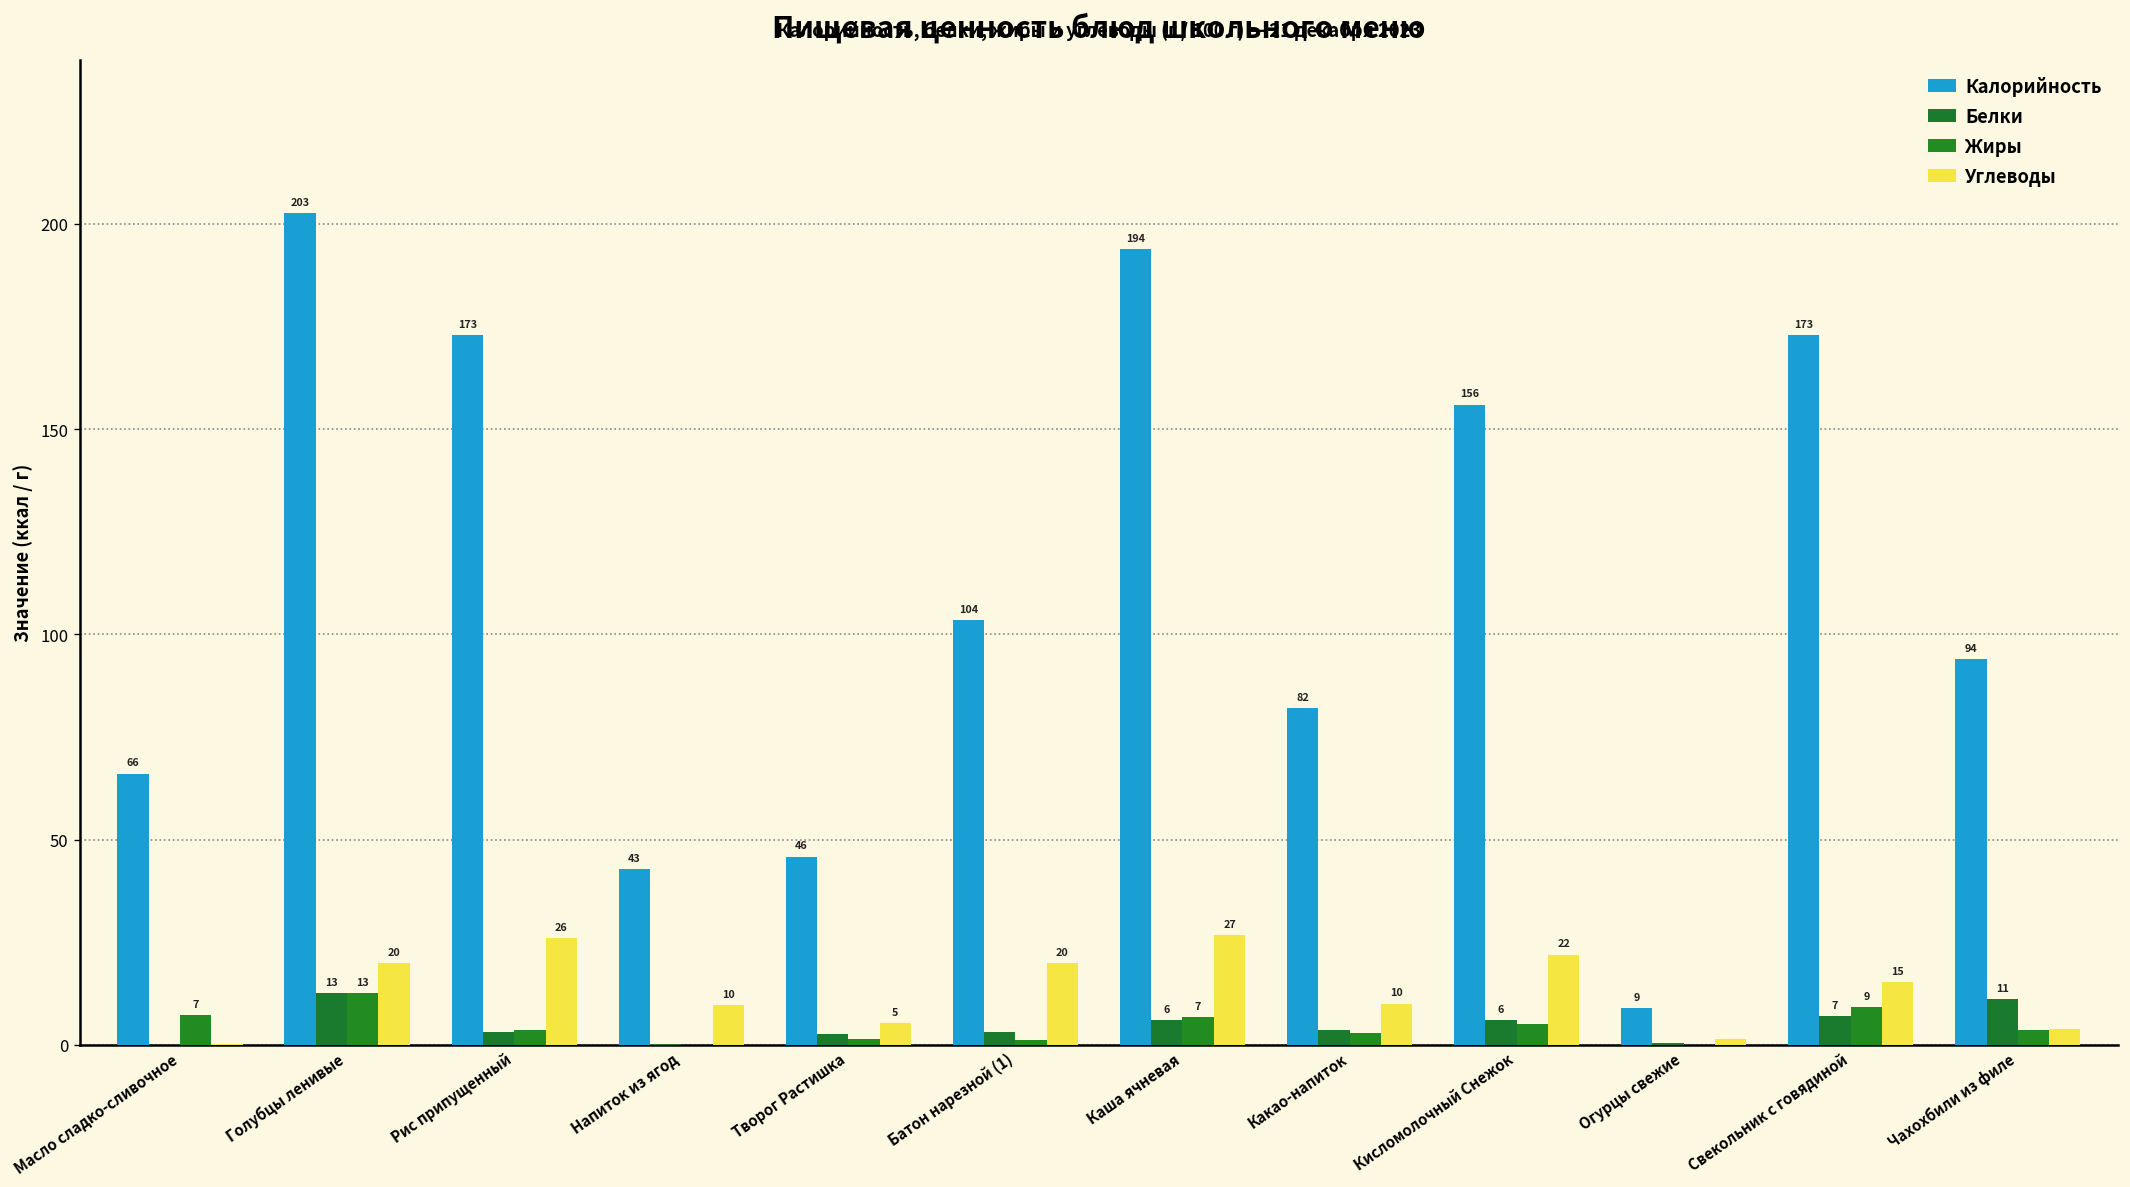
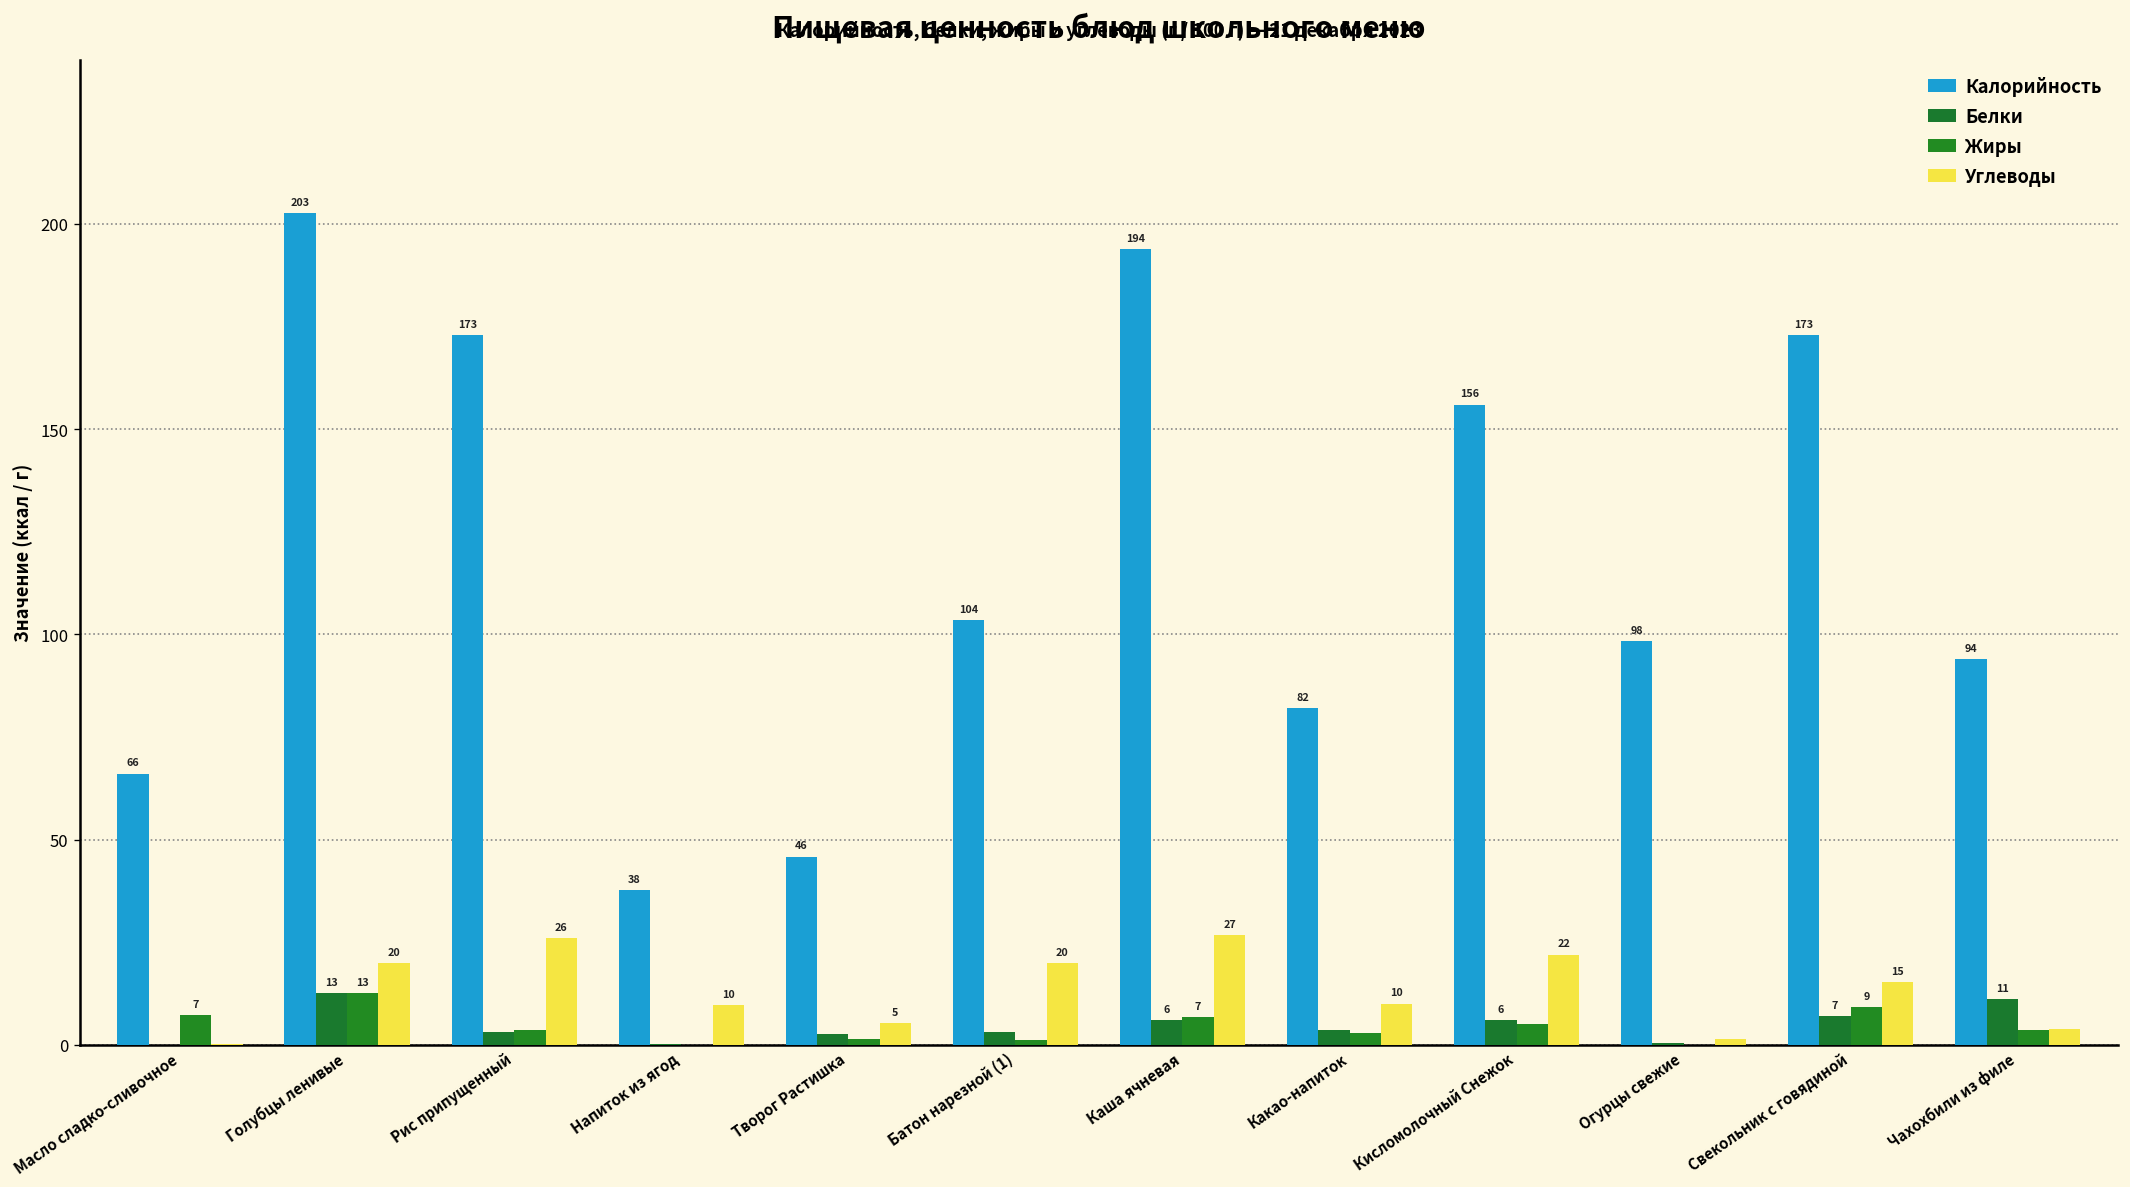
  {
    "Калорийность": {
      "Масло сладко-сливочное": 66,
      "Голубцы ленивые": 203,
      "Рис припущенный": 173,
-     "Напиток из ягод": 43,
+     "Напиток из ягод": 38,
      "Творог Растишка": 46,
      "Батон нарезной (1)": 104,
      "Каша ячневая": 194,
      "Какао-напиток": 82,
      "Кисломолочный Снежок": 156,
-     "Огурцы свежие": 9,
+     "Огурцы свежие": 98,
      "Свекольник с говядиной": 173,
      "Чахохбили из филе": 94
    },
    "Углеводы": {
      "Голубцы ленивые": 20,
      "Рис припущенный": 26,
      "Напиток из ягод": 10,
      "Творог Растишка": 5,
      "Батон нарезной (1)": 20,
      "Каша ячневая": 27,
      "Какао-напиток": 10,
      "Кисломолочный Снежок": 22,
      "Свекольник с говядиной": 15
    }
  }
